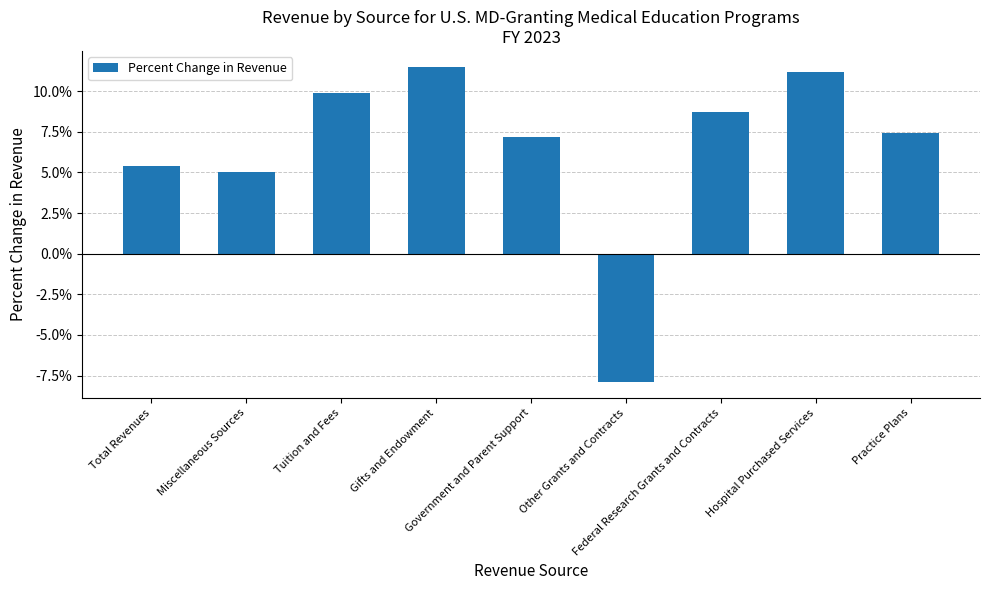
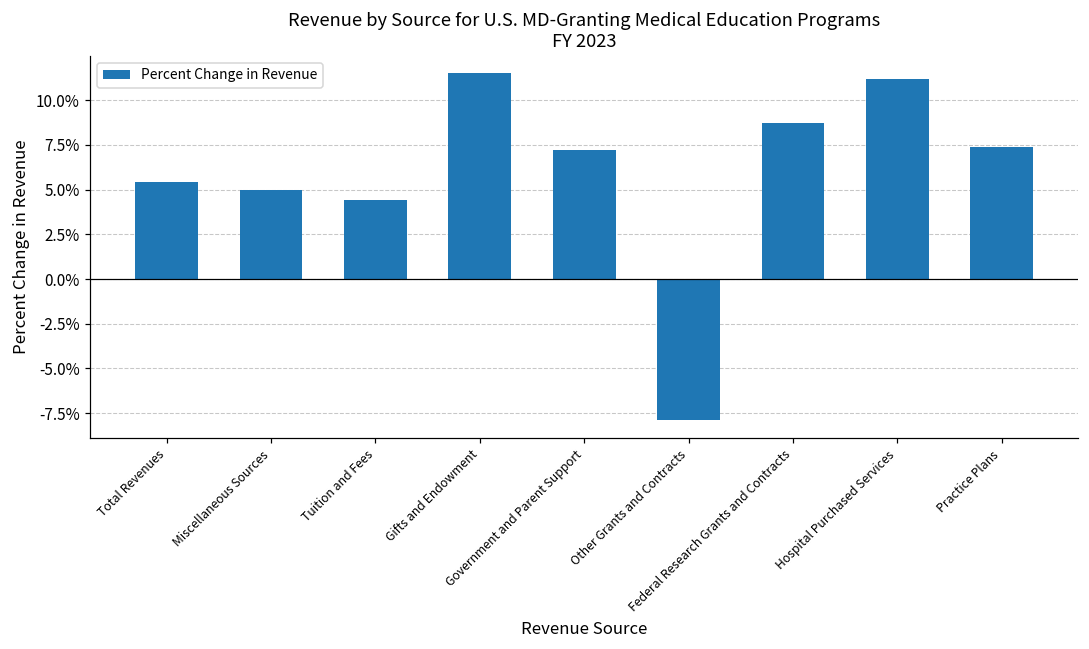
  {
    "Total Revenues": "5.4%",
    "Miscellaneous Sources": "5.0%",
-   "Tuition and Fees": "9.9%",
+   "Tuition and Fees": "4.4%",
    "Gifts and Endowment": "11.5%",
    "Government and Parent Support": "7.2%",
    "Other Grants and Contracts": "-7.9%",
    "Federal Research Grants and Contracts": "8.7%",
    "Hospital Purchased Services": "11.2%",
    "Practice Plans": "7.4%"
  }
